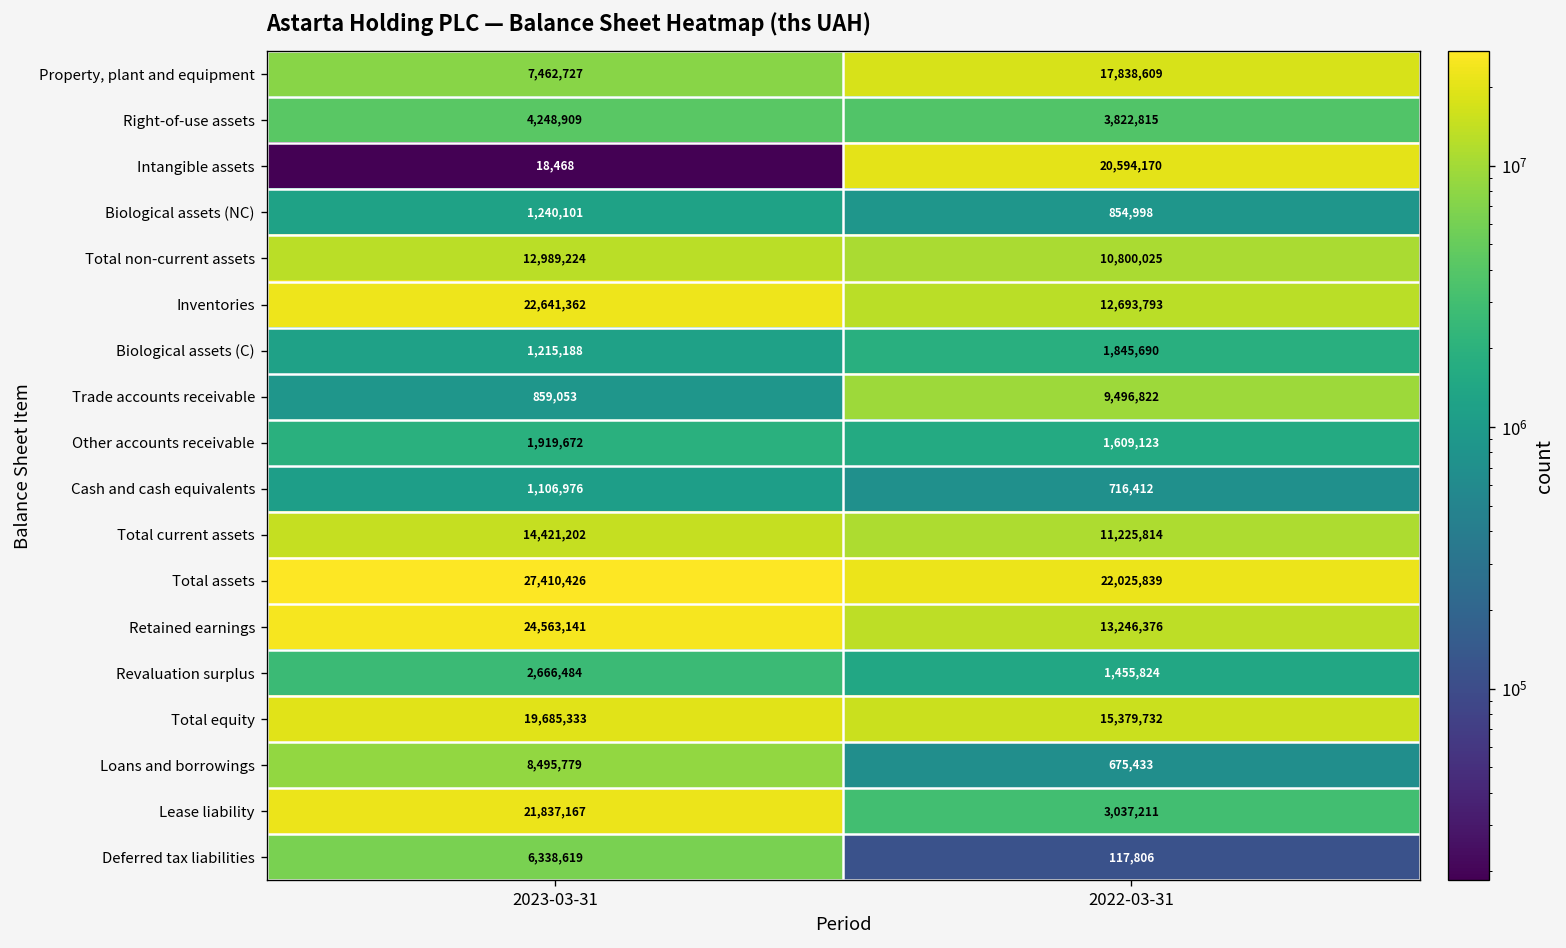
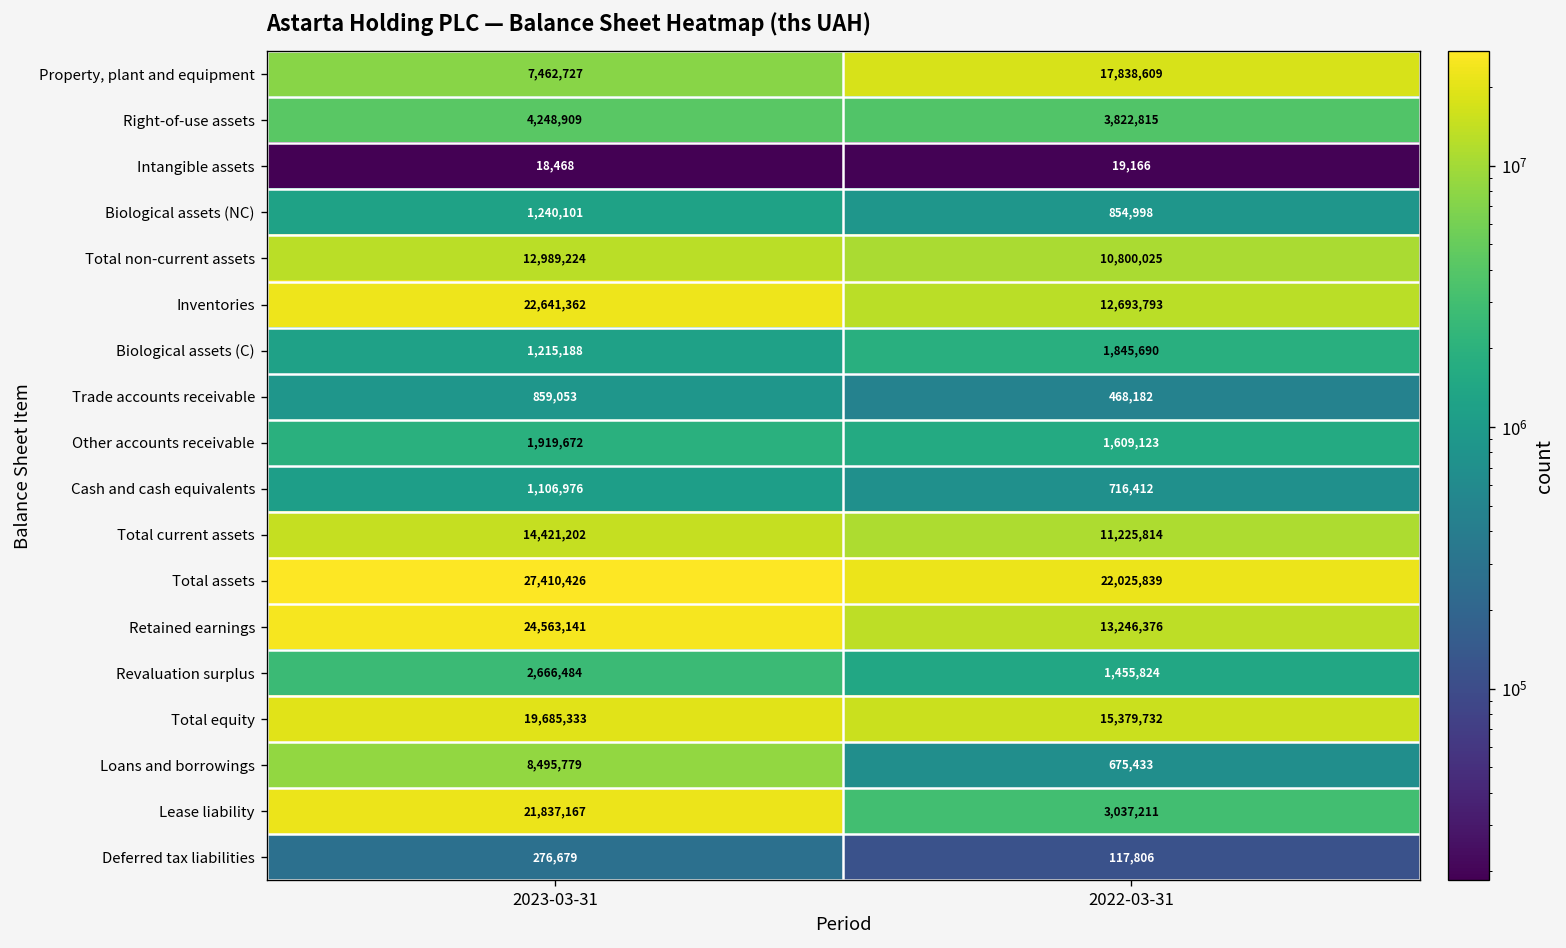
  {
    "Property, plant and equipment": {
      "2023-03-31": "7,462,727",
      "2022-03-31": "17,838,609"
    },
    "Right-of-use assets": {
      "2023-03-31": "4,248,909",
      "2022-03-31": "3,822,815"
    },
    "Intangible assets": {
      "2023-03-31": "18,468",
-     "2022-03-31": "20,594,170"
+     "2022-03-31": "19,166"
    },
    "Biological assets (NC)": {
      "2023-03-31": "1,240,101",
      "2022-03-31": "854,998"
    },
    "Total non-current assets": {
      "2023-03-31": "12,989,224",
      "2022-03-31": "10,800,025"
    },
    "Inventories": {
      "2023-03-31": "22,641,362",
      "2022-03-31": "12,693,793"
    },
    "Biological assets (C)": {
      "2023-03-31": "1,215,188",
      "2022-03-31": "1,845,690"
    },
    "Trade accounts receivable": {
      "2023-03-31": "859,053",
-     "2022-03-31": "9,496,822"
+     "2022-03-31": "468,182"
    },
    "Other accounts receivable": {
      "2023-03-31": "1,919,672",
      "2022-03-31": "1,609,123"
    },
    "Cash and cash equivalents": {
      "2023-03-31": "1,106,976",
      "2022-03-31": "716,412"
    },
    "Total current assets": {
      "2023-03-31": "14,421,202",
      "2022-03-31": "11,225,814"
    },
    "Total assets": {
      "2023-03-31": "27,410,426",
      "2022-03-31": "22,025,839"
    },
    "Retained earnings": {
      "2023-03-31": "24,563,141",
      "2022-03-31": "13,246,376"
    },
    "Revaluation surplus": {
      "2023-03-31": "2,666,484",
      "2022-03-31": "1,455,824"
    },
    "Total equity": {
      "2023-03-31": "19,685,333",
      "2022-03-31": "15,379,732"
    },
    "Loans and borrowings": {
      "2023-03-31": "8,495,779",
      "2022-03-31": "675,433"
    },
    "Lease liability": {
      "2023-03-31": "21,837,167",
      "2022-03-31": "3,037,211"
    },
    "Deferred tax liabilities": {
-     "2023-03-31": "6,338,619",
+     "2023-03-31": "276,679",
      "2022-03-31": "117,806"
    }
  }
